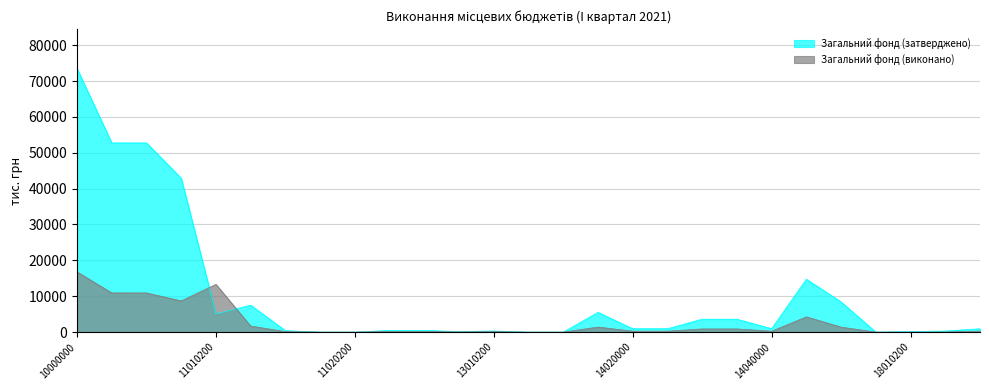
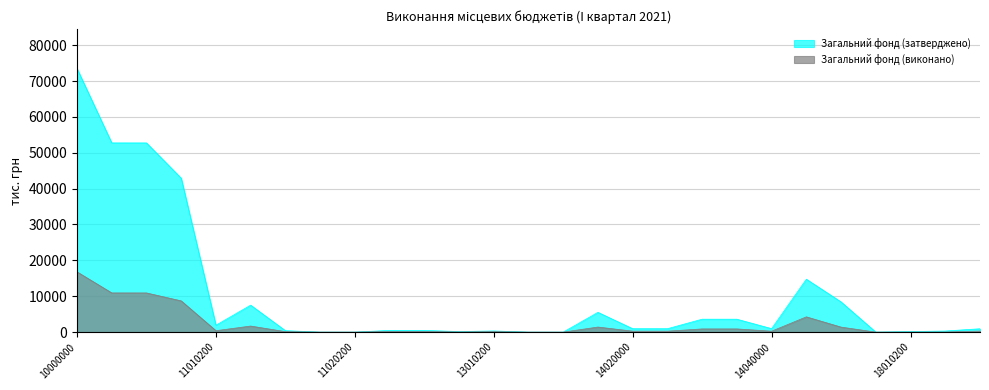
  {
    "Загальний фонд (затверджено)": {
      "10000000": 73000,
-     "11010200": 5000,
+     "11010200": 2000,
      "14040000": 1000
    },
    "Загальний фонд (виконано)": {
      "10000000": 17000,
-     "11010200": 13000,
+     "11010200": 0,
      "14040000": 0
    }
  }
